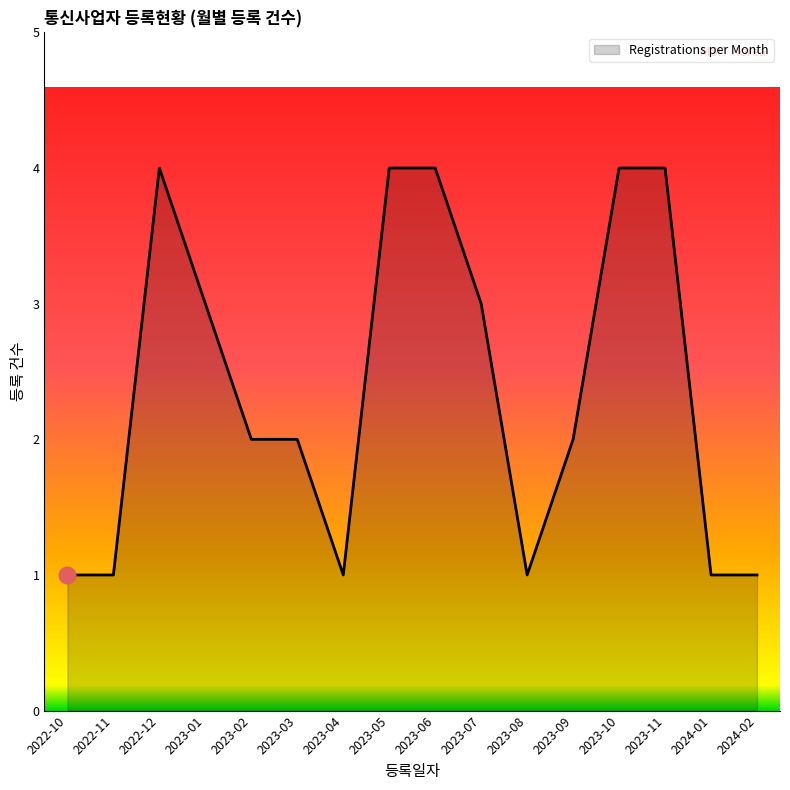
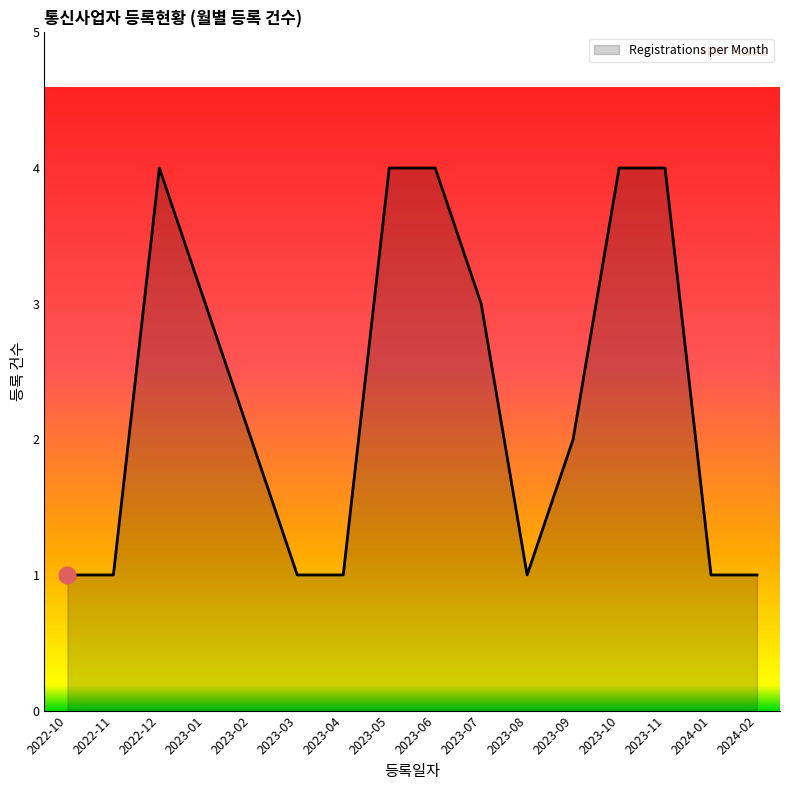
  {
    "Registrations per Month": {
      "2022-11": 1,
      "2022-12": 4,
      "2023-01": 3,
      "2023-02": 2,
-     "2023-03": 2,
+     "2023-03": 1,
      "2023-04": 1,
      "2023-05": 4,
      "2023-06": 4,
      "2023-07": 3,
      "2023-08": 1,
      "2023-09": 2,
      "2023-10": 4,
      "2023-11": 4,
      "2024-01": 1,
      "2024-02": 1
    }
  }
